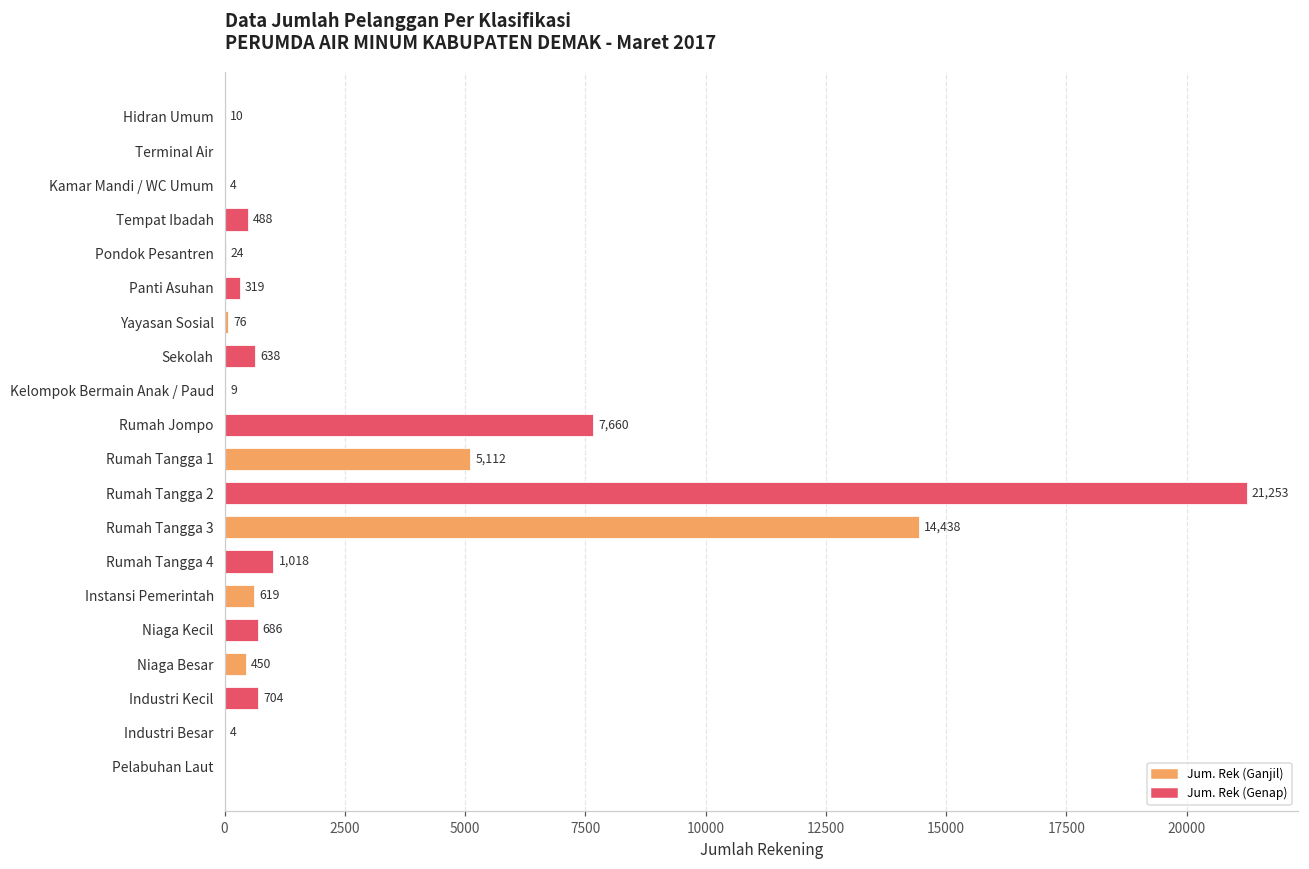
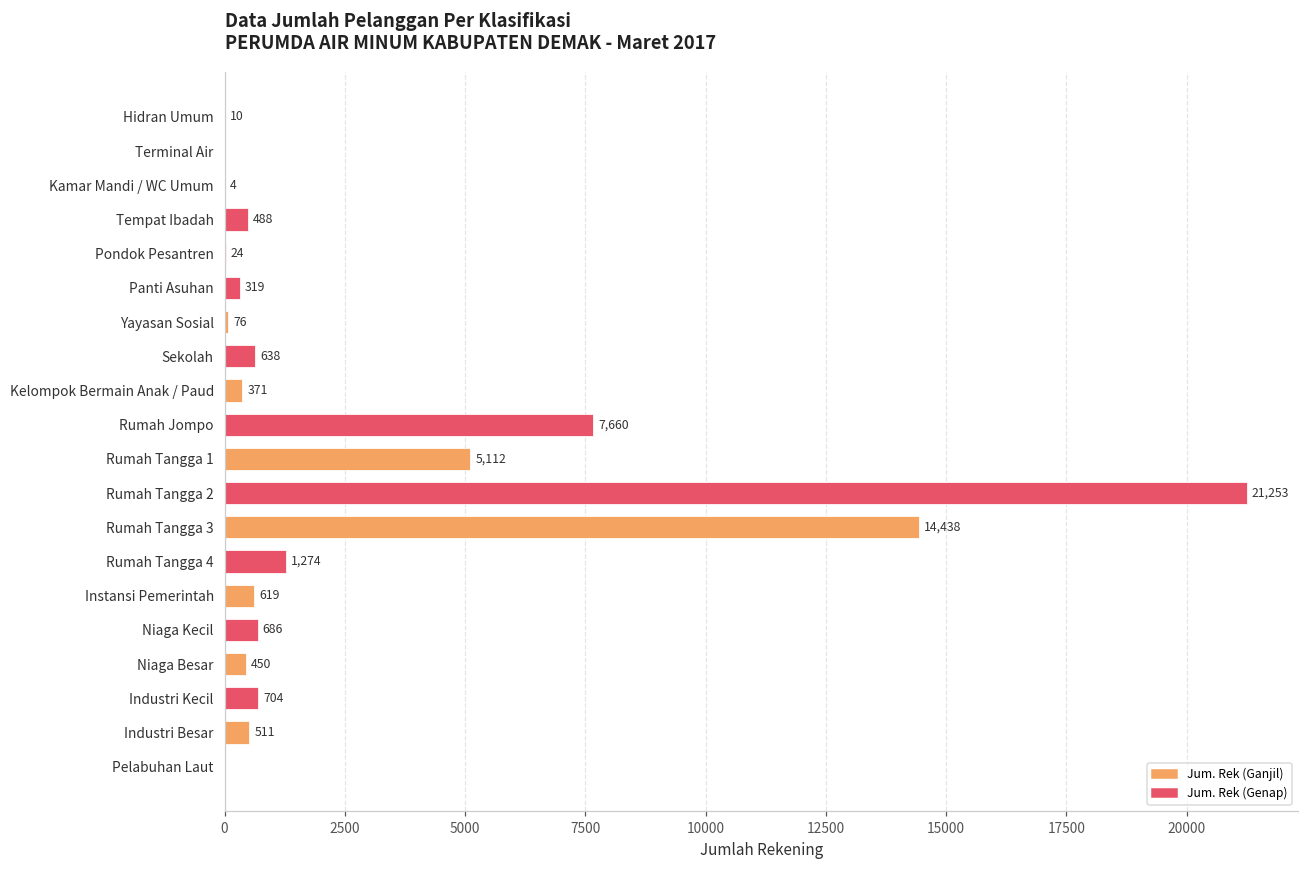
  {
    "Hidran Umum": "10",
    "Kamar Mandi / WC Umum": "4",
    "Tempat Ibadah": "488",
    "Pondok Pesantren": "24",
    "Panti Asuhan": "319",
    "Yayasan Sosial": "76",
    "Sekolah": "638",
-   "Kelompok Bermain Anak / Paud": "9",
+   "Kelompok Bermain Anak / Paud": "371",
    "Rumah Jompo": "7,660",
    "Rumah Tangga 1": "5,112",
    "Rumah Tangga 2": "21,253",
    "Rumah Tangga 3": "14,438",
-   "Rumah Tangga 4": "1,018",
+   "Rumah Tangga 4": "1,274",
    "Instansi Pemerintah": "619",
    "Niaga Kecil": "686",
    "Niaga Besar": "450",
    "Industri Kecil": "704",
-   "Industri Besar": "4"
+   "Industri Besar": "511"
  }
